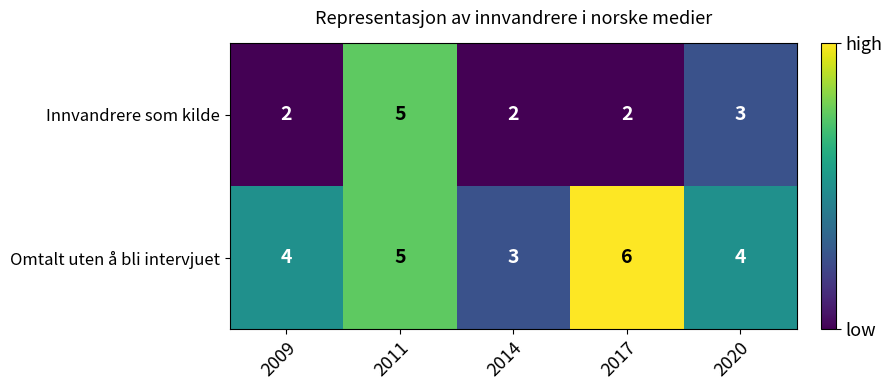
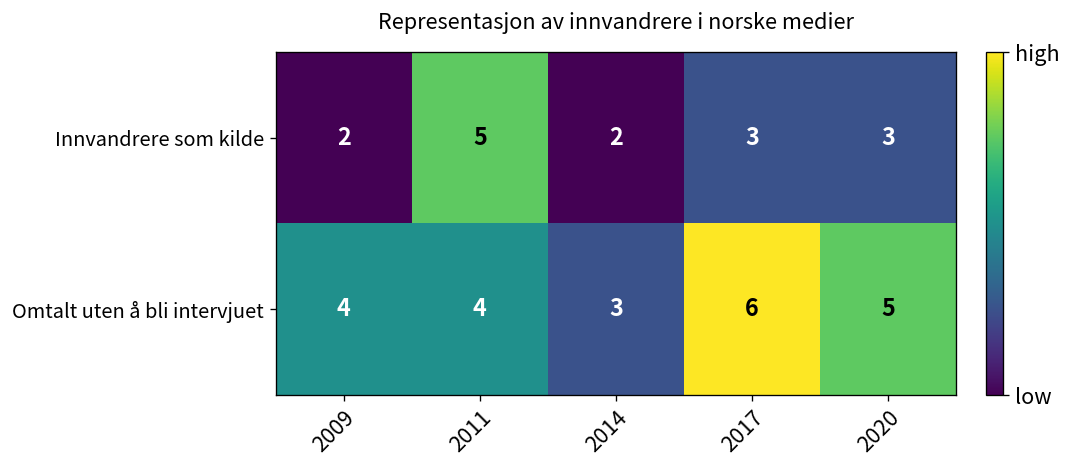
  {
    "Innvandrere som kilde": {
      "2009": 2,
      "2011": 5,
      "2014": 2,
-     "2017": 2,
+     "2017": 3,
      "2020": 3
    },
    "Omtalt uten å bli intervjuet": {
      "2009": 4,
-     "2011": 5,
+     "2011": 4,
      "2014": 3,
      "2017": 6,
-     "2020": 4
+     "2020": 5
    }
  }
